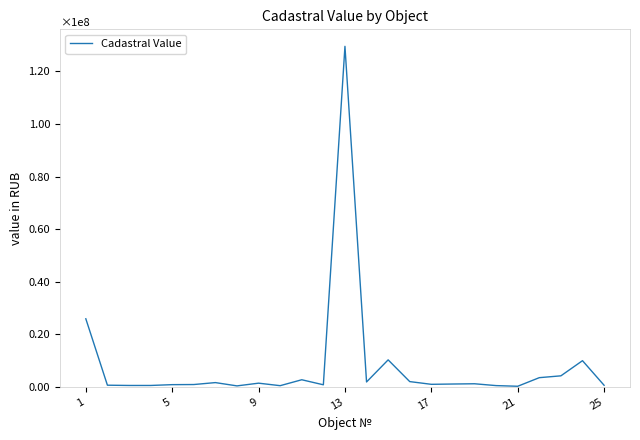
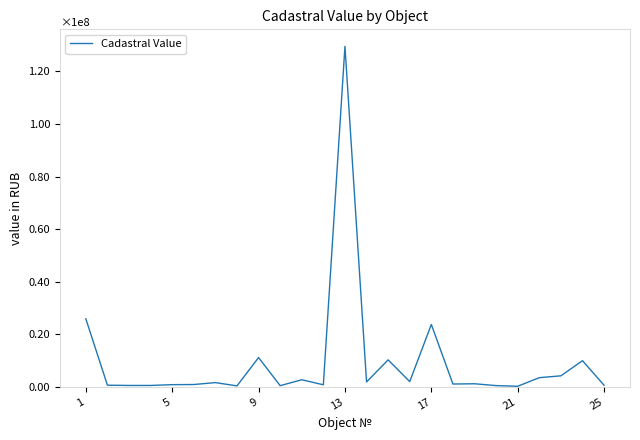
  {
    "1": 0.26,
    "5": 0.01,
-   "9": 0.01,
+   "9": 0.11,
    "13": 1.30,
-   "17": 0.01,
+   "17": 0.24,
    "21": 0.00,
    "25": 0.01
  }
